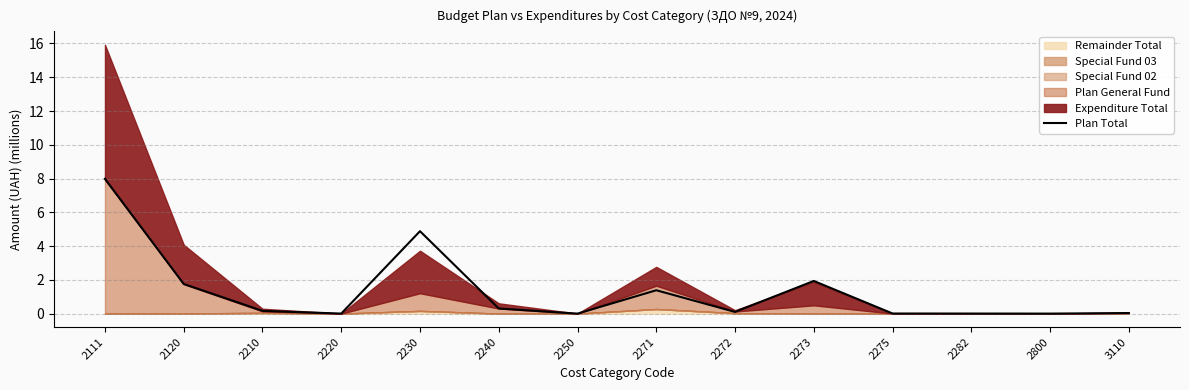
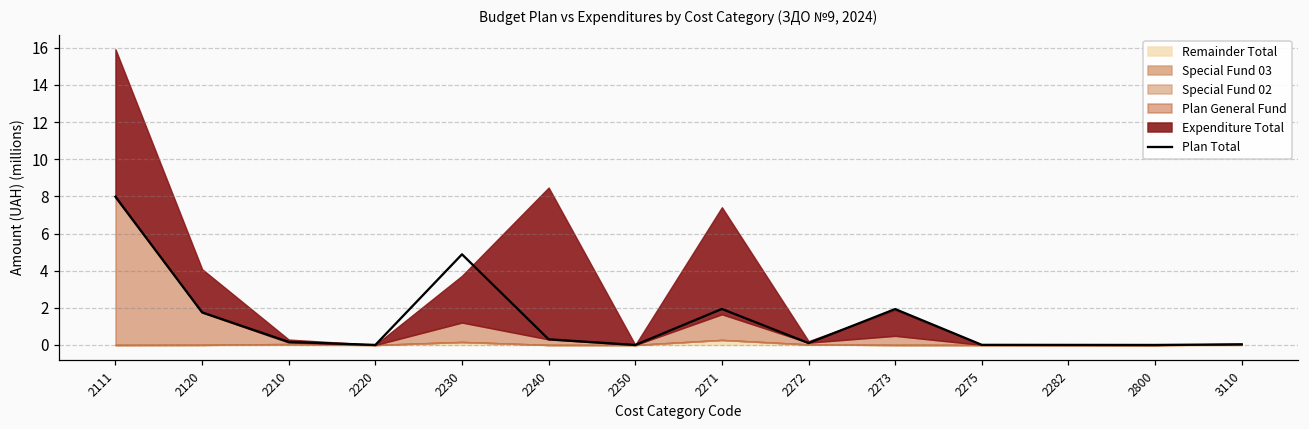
  {
    "Plan Total": {
      "2230": 4.9,
-     "2271": 1.4
+     "2271": 1.9
    },
    "Expenditure Total": {
      "2111": 8.0,
      "2120": 2.3,
      "2230": 2.5,
-     "2240": 0.3,
-     "2271": 1.1
+     "2240": 8.2,
+     "2271": 5.8
    }
  }
